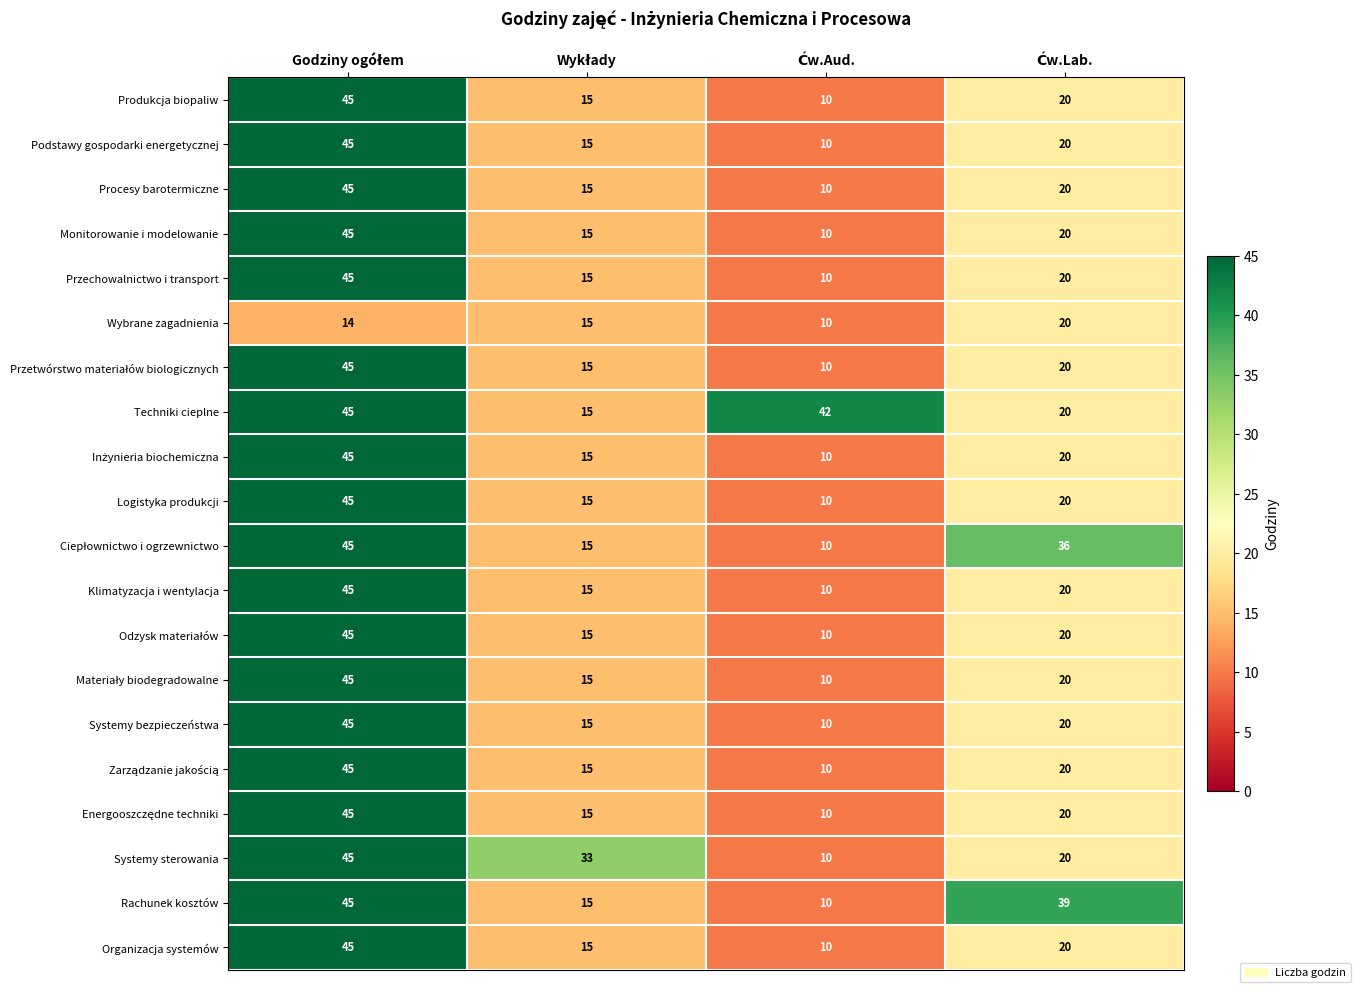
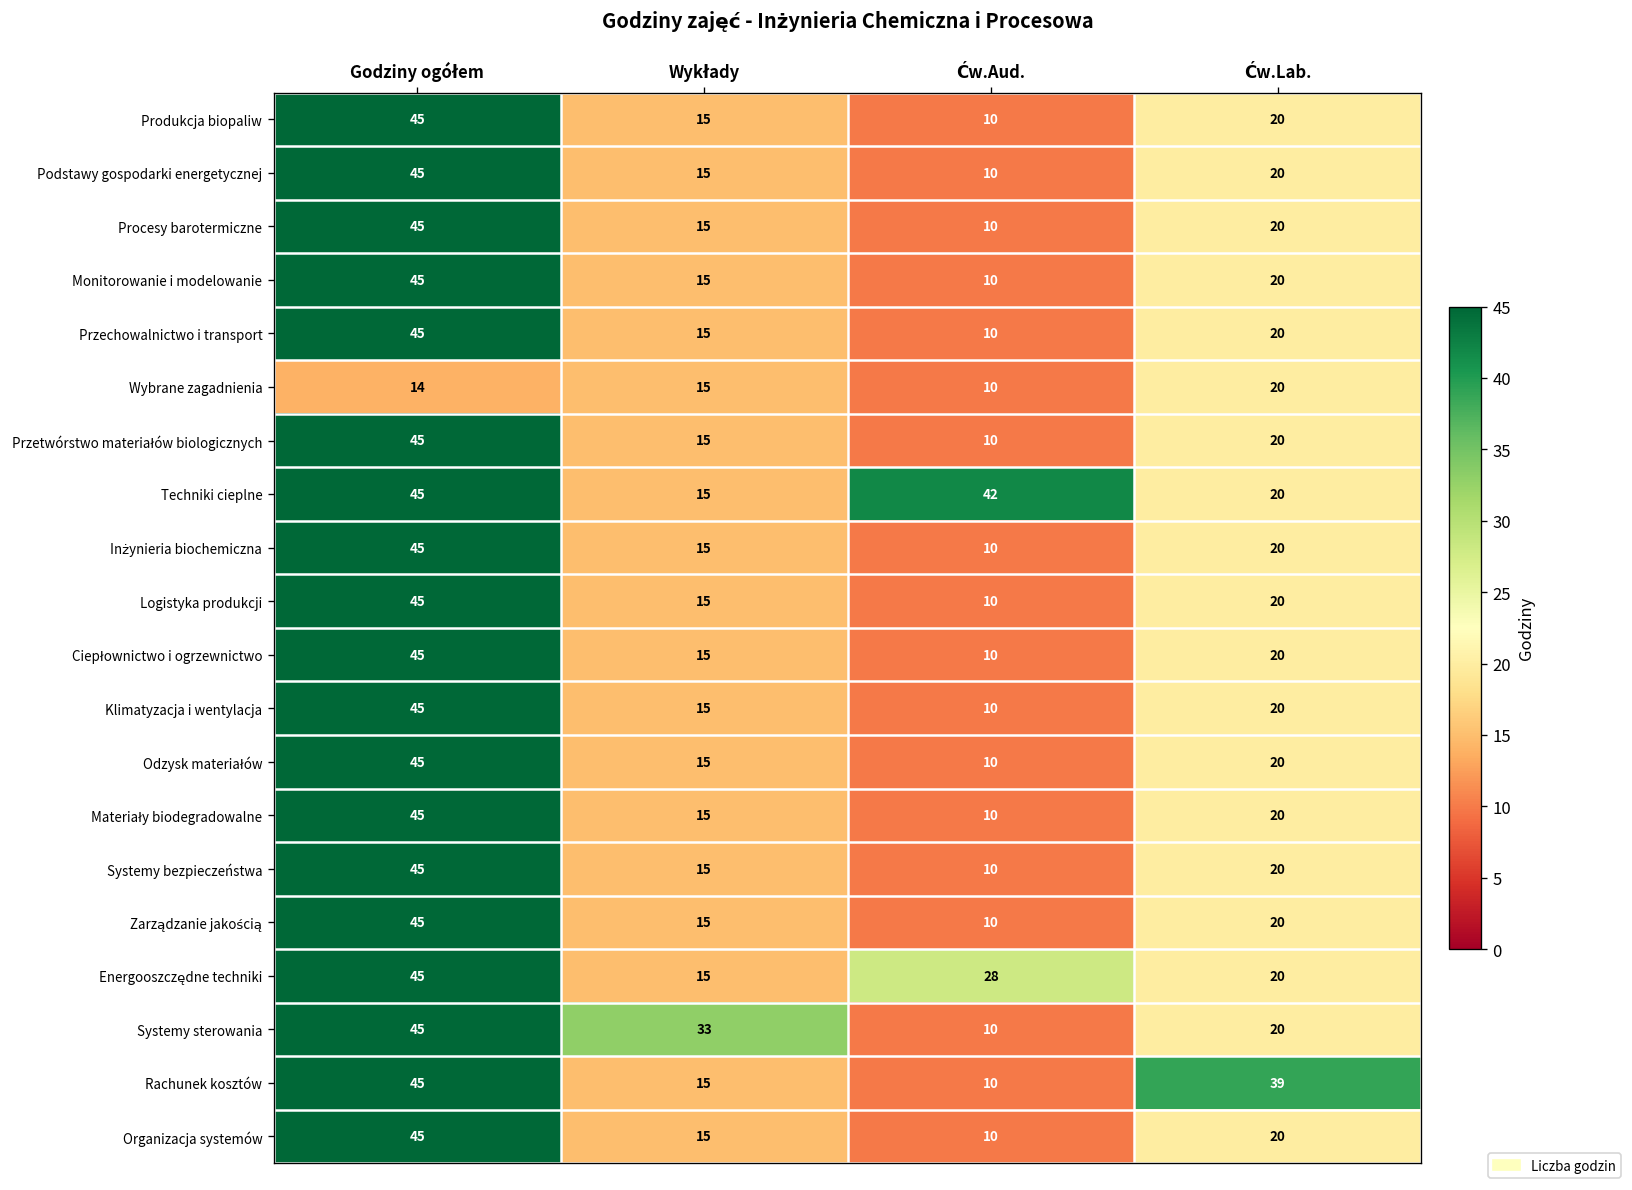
  {
    "Produkcja biopaliw": {
      "Godziny ogółem": 45,
      "Wykłady": 15,
      "Ćw.Aud.": 10,
      "Ćw.Lab.": 20
    },
    "Podstawy gospodarki energetycznej": {
      "Godziny ogółem": 45,
      "Wykłady": 15,
      "Ćw.Aud.": 10,
      "Ćw.Lab.": 20
    },
    "Procesy barotermiczne": {
      "Godziny ogółem": 45,
      "Wykłady": 15,
      "Ćw.Aud.": 10,
      "Ćw.Lab.": 20
    },
    "Monitorowanie i modelowanie": {
      "Godziny ogółem": 45,
      "Wykłady": 15,
      "Ćw.Aud.": 10,
      "Ćw.Lab.": 20
    },
    "Przechowalnictwo i transport": {
      "Godziny ogółem": 45,
      "Wykłady": 15,
      "Ćw.Aud.": 10,
      "Ćw.Lab.": 20
    },
    "Wybrane zagadnienia": {
      "Godziny ogółem": 14,
      "Wykłady": 15,
      "Ćw.Aud.": 10,
      "Ćw.Lab.": 20
    },
    "Przetwórstwo materiałów biologicznych": {
      "Godziny ogółem": 45,
      "Wykłady": 15,
      "Ćw.Aud.": 10,
      "Ćw.Lab.": 20
    },
    "Techniki cieplne": {
      "Godziny ogółem": 45,
      "Wykłady": 15,
      "Ćw.Aud.": 42,
      "Ćw.Lab.": 20
    },
    "Inżynieria biochemiczna": {
      "Godziny ogółem": 45,
      "Wykłady": 15,
      "Ćw.Aud.": 10,
      "Ćw.Lab.": 20
    },
    "Logistyka produkcji": {
      "Godziny ogółem": 45,
      "Wykłady": 15,
      "Ćw.Aud.": 10,
      "Ćw.Lab.": 20
    },
    "Ciepłownictwo i ogrzewnictwo": {
      "Godziny ogółem": 45,
      "Wykłady": 15,
      "Ćw.Aud.": 10,
-     "Ćw.Lab.": 36
+     "Ćw.Lab.": 20
    },
    "Klimatyzacja i wentylacja": {
      "Godziny ogółem": 45,
      "Wykłady": 15,
      "Ćw.Aud.": 10,
      "Ćw.Lab.": 20
    },
    "Odzysk materiałów": {
      "Godziny ogółem": 45,
      "Wykłady": 15,
      "Ćw.Aud.": 10,
      "Ćw.Lab.": 20
    },
    "Materiały biodegradowalne": {
      "Godziny ogółem": 45,
      "Wykłady": 15,
      "Ćw.Aud.": 10,
      "Ćw.Lab.": 20
    },
    "Systemy bezpieczeństwa": {
      "Godziny ogółem": 45,
      "Wykłady": 15,
      "Ćw.Aud.": 10,
      "Ćw.Lab.": 20
    },
    "Zarządzanie jakością": {
      "Godziny ogółem": 45,
      "Wykłady": 15,
      "Ćw.Aud.": 10,
      "Ćw.Lab.": 20
    },
    "Energooszczędne techniki": {
      "Godziny ogółem": 45,
      "Wykłady": 15,
-     "Ćw.Aud.": 10,
+     "Ćw.Aud.": 28,
      "Ćw.Lab.": 20
    },
    "Systemy sterowania": {
      "Godziny ogółem": 45,
      "Wykłady": 33,
      "Ćw.Aud.": 10,
      "Ćw.Lab.": 20
    },
    "Rachunek kosztów": {
      "Godziny ogółem": 45,
      "Wykłady": 15,
      "Ćw.Aud.": 10,
      "Ćw.Lab.": 39
    },
    "Organizacja systemów": {
      "Godziny ogółem": 45,
      "Wykłady": 15,
      "Ćw.Aud.": 10,
      "Ćw.Lab.": 20
    }
  }
